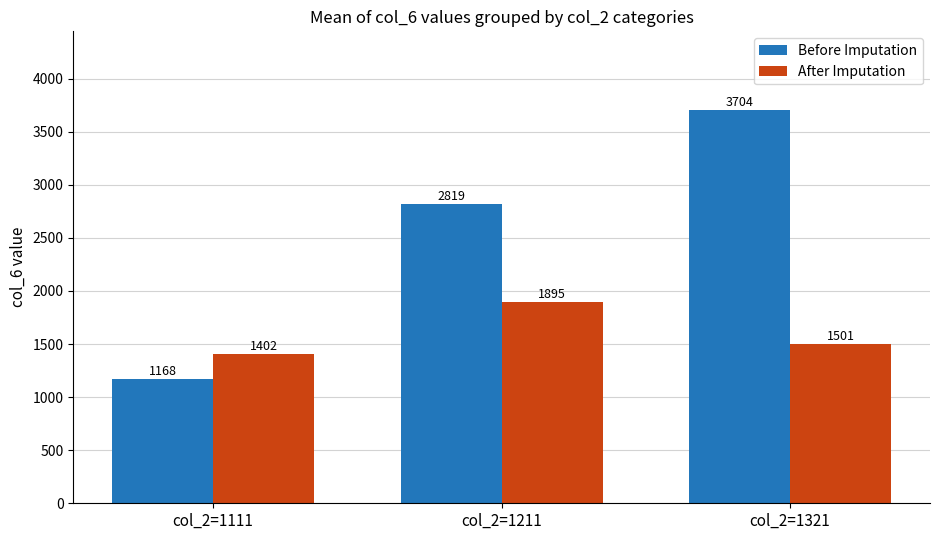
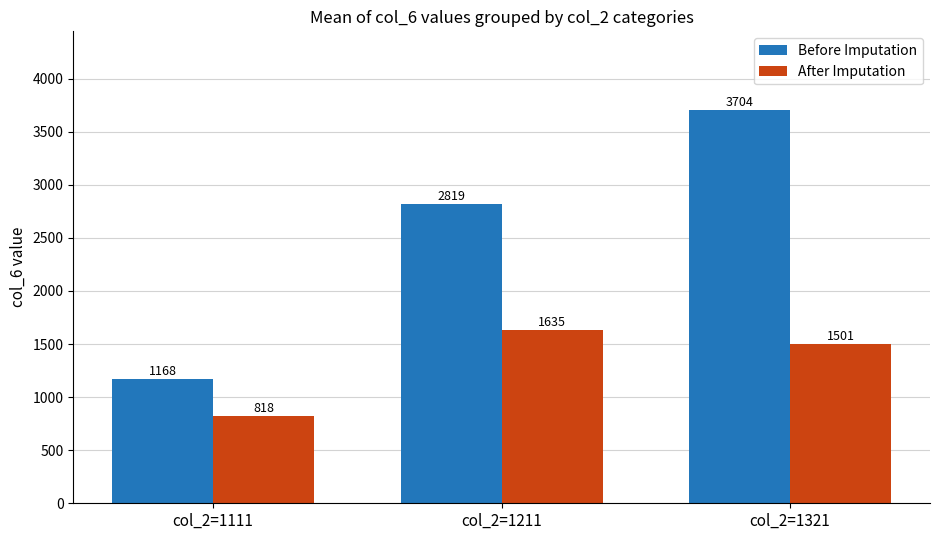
  {
    "Before Imputation": {
      "col_2=1111": 1168,
      "col_2=1211": 2819,
      "col_2=1321": 3704
    },
    "After Imputation": {
-     "col_2=1111": 1402,
-     "col_2=1211": 1895,
+     "col_2=1111": 818,
+     "col_2=1211": 1635,
      "col_2=1321": 1501
    }
  }
